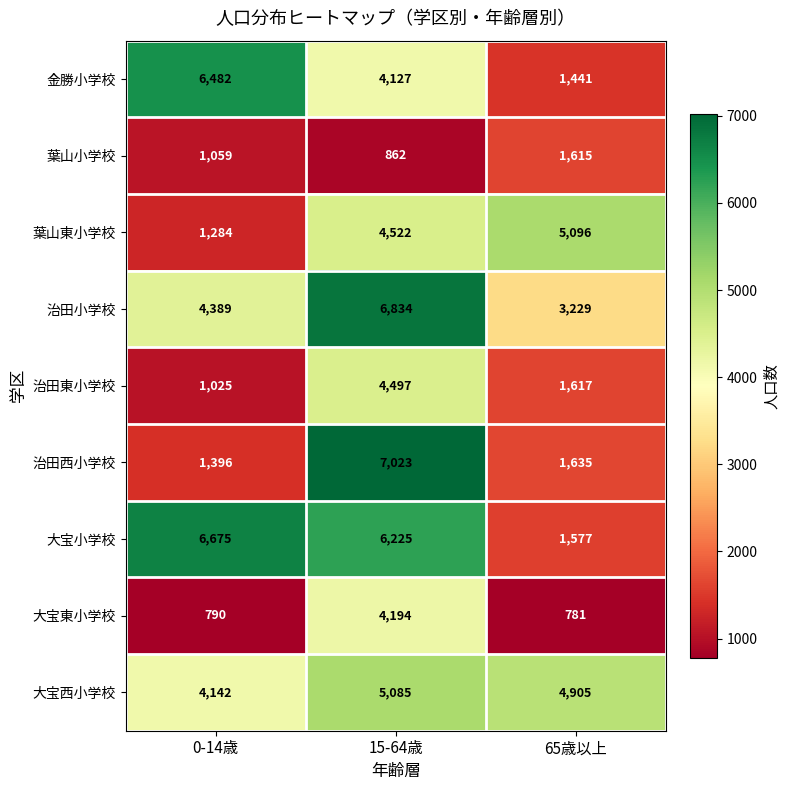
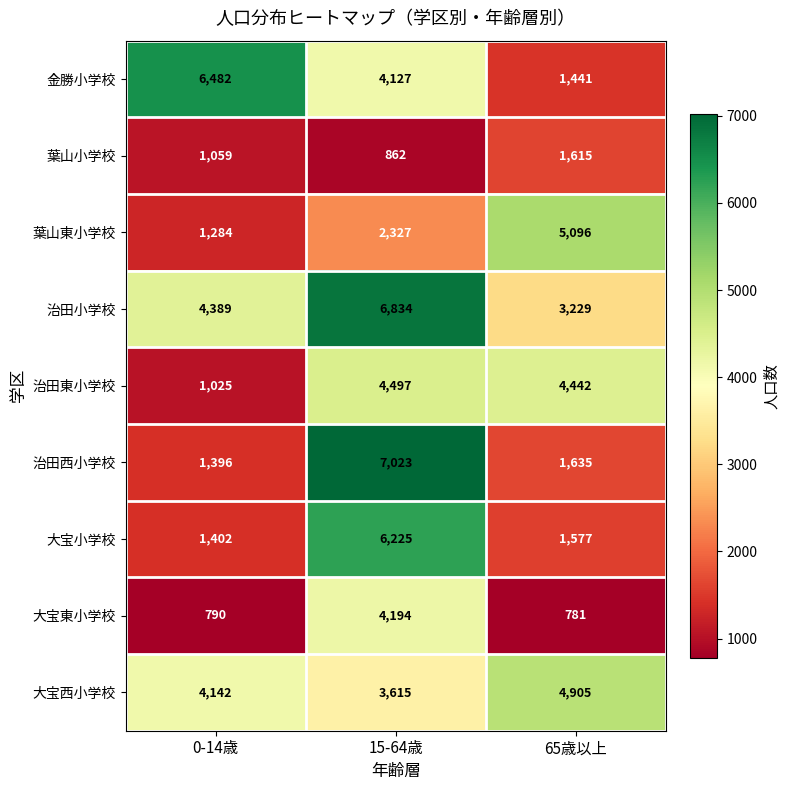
  {
    "金勝小学校": {
      "0-14歳": "6,482",
      "15-64歳": "4,127",
      "65歳以上": "1,441"
    },
    "葉山小学校": {
      "0-14歳": "1,059",
      "15-64歳": "862",
      "65歳以上": "1,615"
    },
    "葉山東小学校": {
      "0-14歳": "1,284",
-     "15-64歳": "4,522",
+     "15-64歳": "2,327",
      "65歳以上": "5,096"
    },
    "治田小学校": {
      "0-14歳": "4,389",
      "15-64歳": "6,834",
      "65歳以上": "3,229"
    },
    "治田東小学校": {
      "0-14歳": "1,025",
      "15-64歳": "4,497",
-     "65歳以上": "1,617"
+     "65歳以上": "4,442"
    },
    "治田西小学校": {
      "0-14歳": "1,396",
      "15-64歳": "7,023",
      "65歳以上": "1,635"
    },
    "大宝小学校": {
-     "0-14歳": "6,675",
+     "0-14歳": "1,402",
      "15-64歳": "6,225",
      "65歳以上": "1,577"
    },
    "大宝東小学校": {
      "0-14歳": "790",
      "15-64歳": "4,194",
      "65歳以上": "781"
    },
    "大宝西小学校": {
      "0-14歳": "4,142",
-     "15-64歳": "5,085",
+     "15-64歳": "3,615",
      "65歳以上": "4,905"
    }
  }
